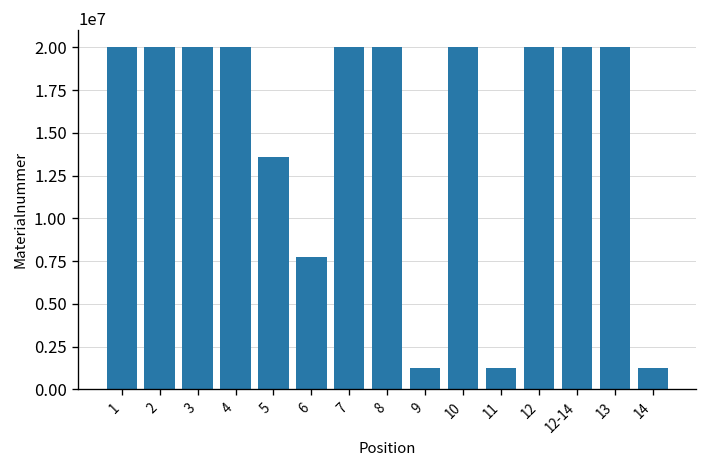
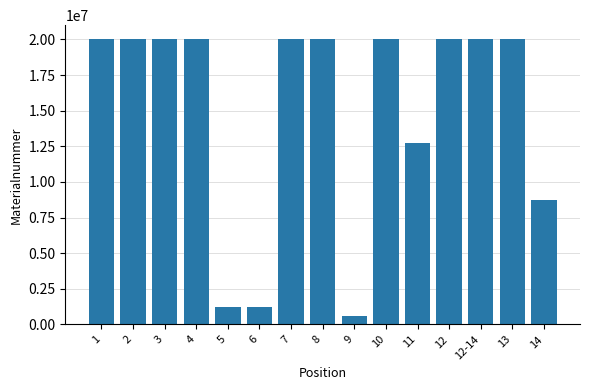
  {
    "1": 20000000,
    "2": 20000000,
    "3": 20000000,
    "4": 20000000,
-   "5": 13600000,
-   "6": 7700000,
+   "5": 1200000,
+   "6": 1200000,
    "7": 20000000,
    "8": 20000000,
-   "9": 1200000,
+   "9": 600000,
    "10": 20000000,
-   "11": 1200000,
+   "11": 12700000,
    "12": 20000000,
    "12-14": 20000000,
    "13": 20000000,
-   "14": 1200000
+   "14": 8700000
  }
